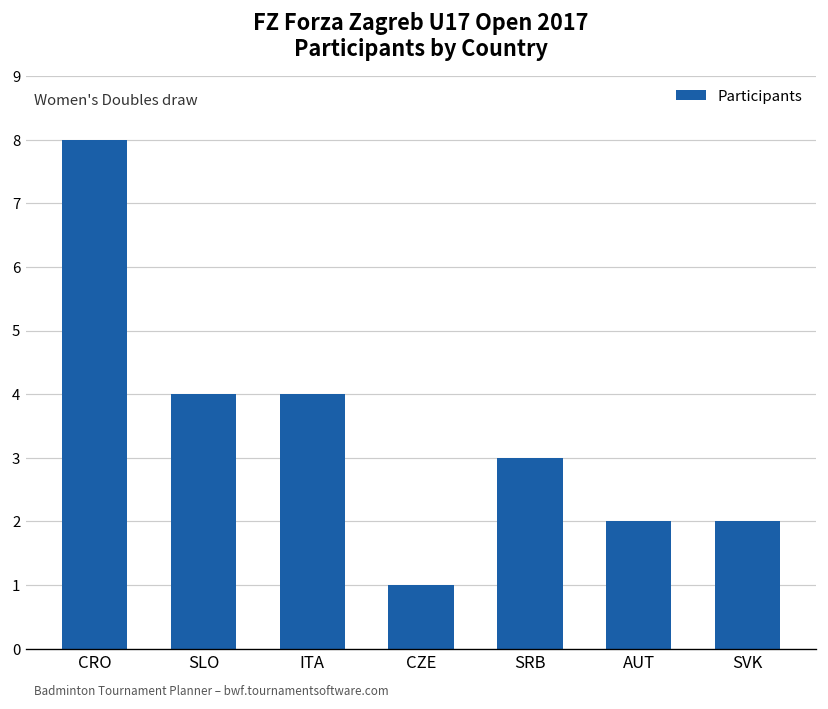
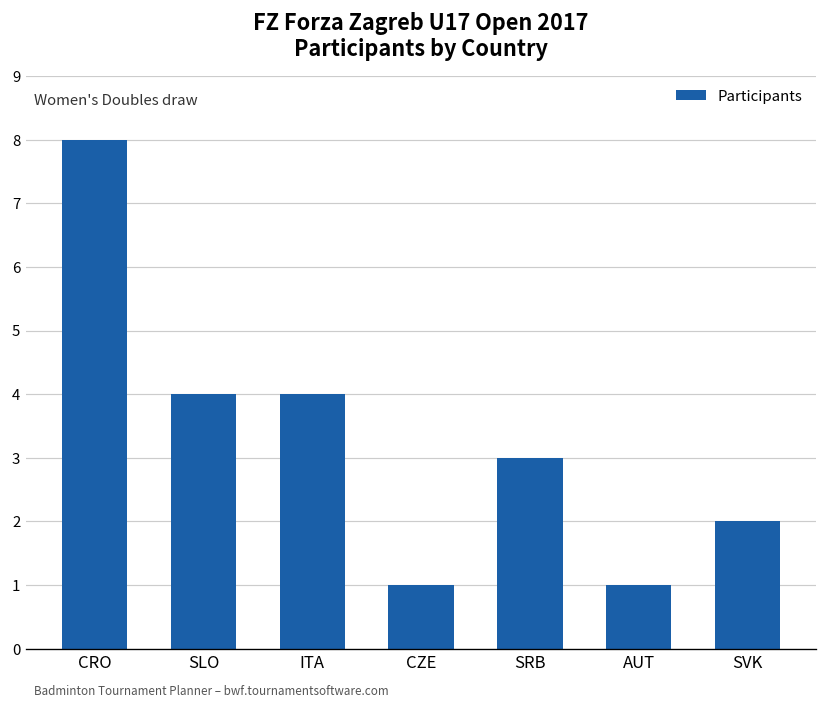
  {
    "CRO": 8,
    "SLO": 4,
    "ITA": 4,
    "CZE": 1,
    "SRB": 3,
-   "AUT": 2,
+   "AUT": 1,
    "SVK": 2
  }
